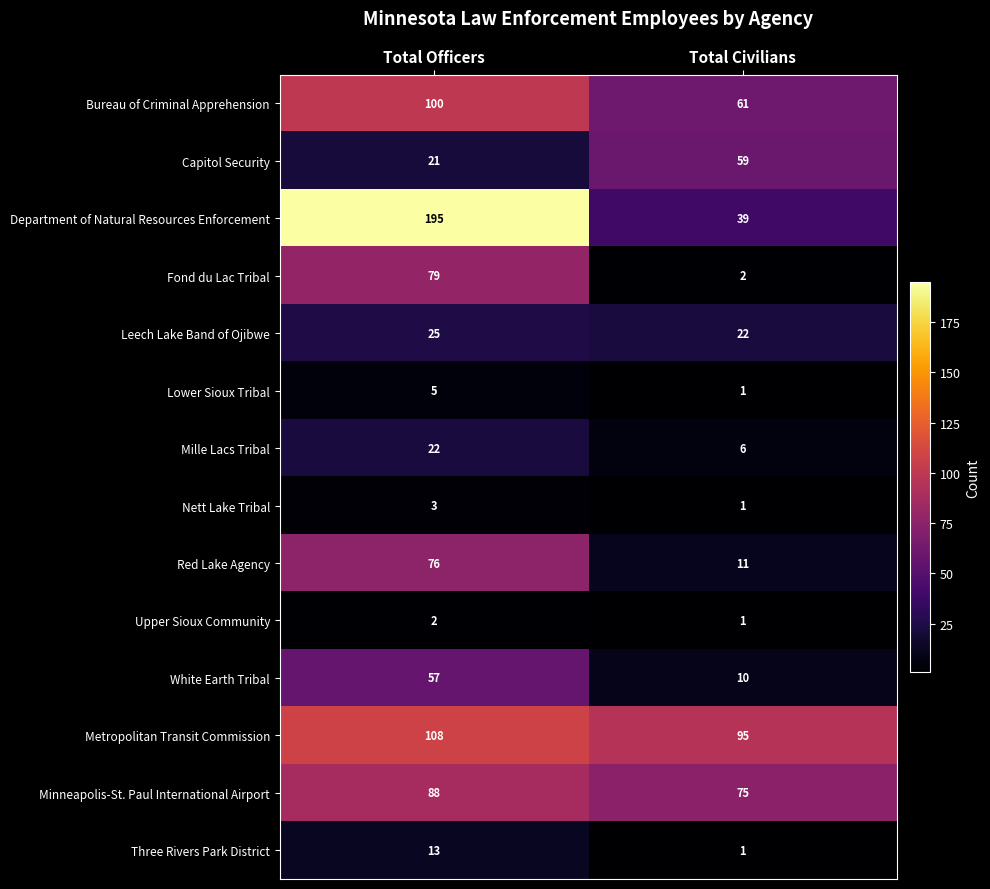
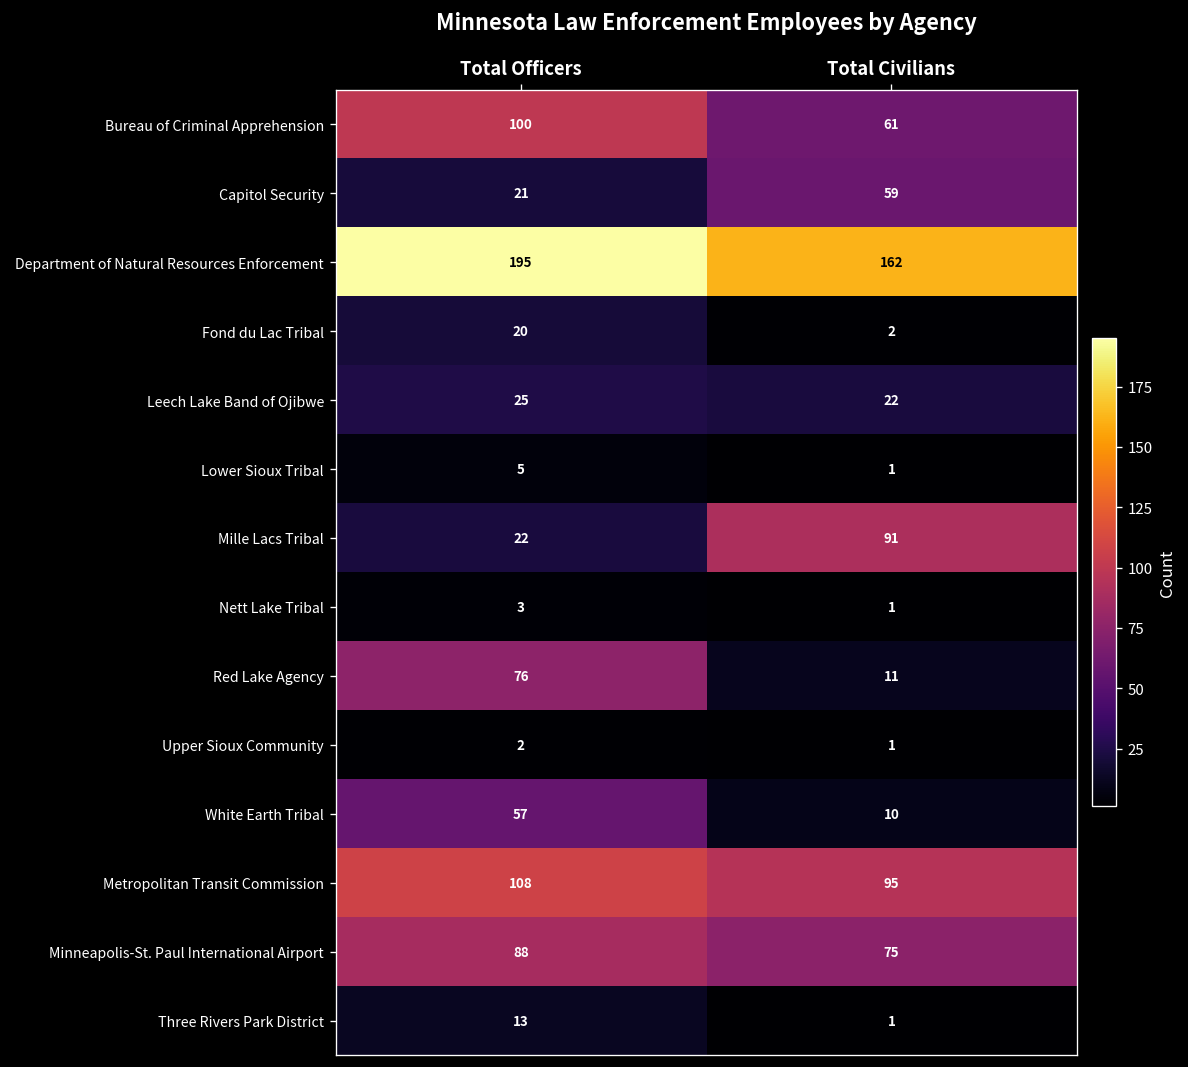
  {
    "Bureau of Criminal Apprehension": {
      "Total Officers": 100,
      "Total Civilians": 61
    },
    "Capitol Security": {
      "Total Officers": 21,
      "Total Civilians": 59
    },
    "Department of Natural Resources Enforcement": {
      "Total Officers": 195,
-     "Total Civilians": 39
+     "Total Civilians": 162
    },
    "Fond du Lac Tribal": {
-     "Total Officers": 79,
+     "Total Officers": 20,
      "Total Civilians": 2
    },
    "Leech Lake Band of Ojibwe": {
      "Total Officers": 25,
      "Total Civilians": 22
    },
    "Lower Sioux Tribal": {
      "Total Officers": 5,
      "Total Civilians": 1
    },
    "Mille Lacs Tribal": {
      "Total Officers": 22,
-     "Total Civilians": 6
+     "Total Civilians": 91
    },
    "Nett Lake Tribal": {
      "Total Officers": 3,
      "Total Civilians": 1
    },
    "Red Lake Agency": {
      "Total Officers": 76,
      "Total Civilians": 11
    },
    "Upper Sioux Community": {
      "Total Officers": 2,
      "Total Civilians": 1
    },
    "White Earth Tribal": {
      "Total Officers": 57,
      "Total Civilians": 10
    },
    "Metropolitan Transit Commission": {
      "Total Officers": 108,
      "Total Civilians": 95
    },
    "Minneapolis-St. Paul International Airport": {
      "Total Officers": 88,
      "Total Civilians": 75
    },
    "Three Rivers Park District": {
      "Total Officers": 13,
      "Total Civilians": 1
    }
  }
